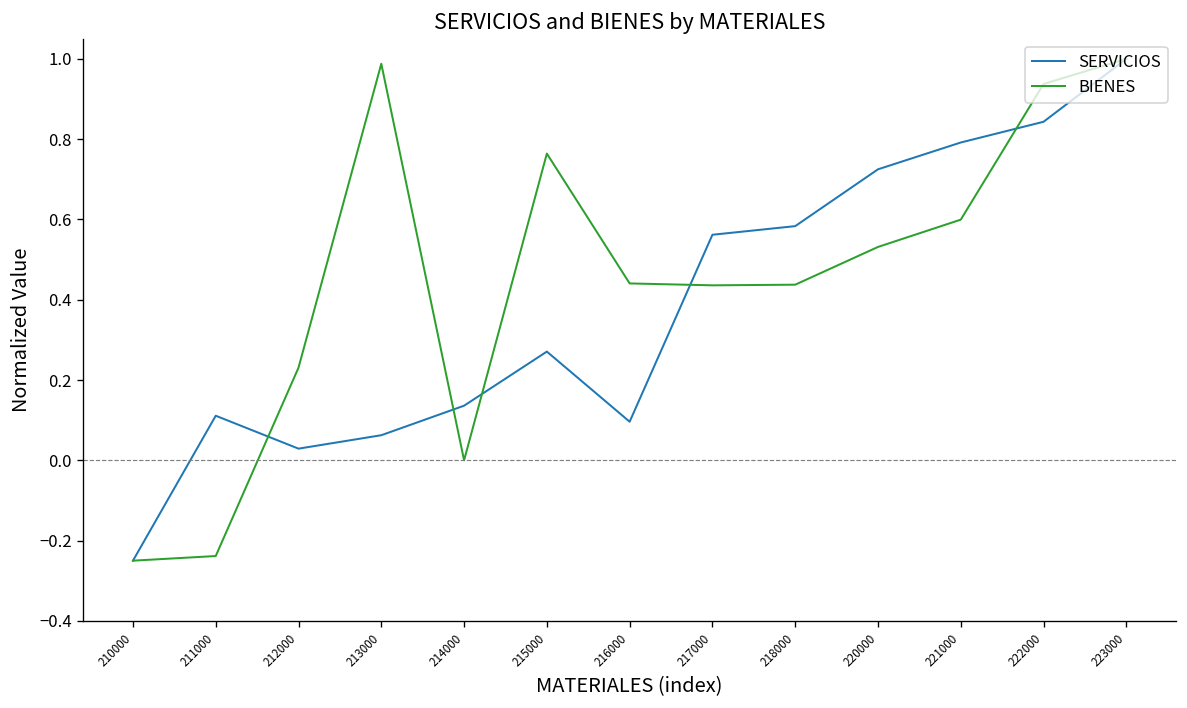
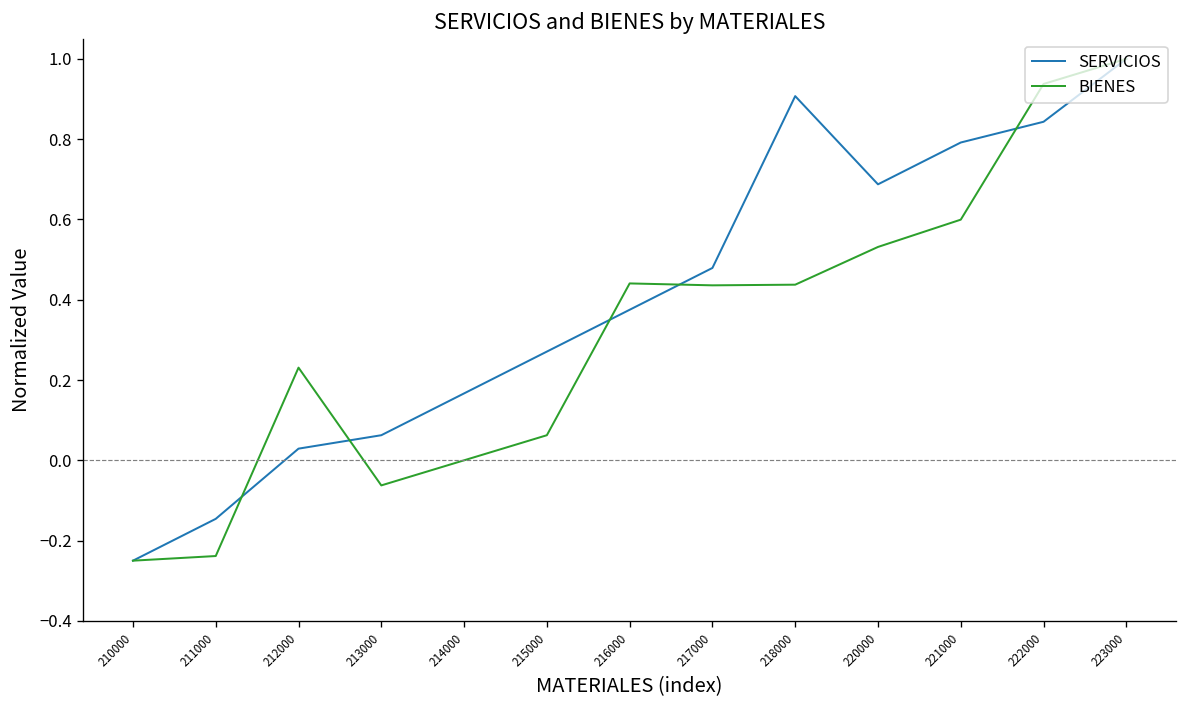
  {
    "SERVICIOS": {
-     "211000": 0.11,
+     "211000": -0.15,
      "212000": 0.03,
      "213000": 0.06,
-     "214000": 0.14,
+     "214000": 0.17,
      "215000": 0.27,
-     "216000": 0.10,
-     "217000": 0.56,
-     "218000": 0.58,
-     "220000": 0.72,
+     "216000": 0.38,
+     "217000": 0.48,
+     "218000": 0.91,
+     "220000": 0.69,
      "221000": 0.79,
      "222000": 0.84
    },
    "BIENES": {
      "211000": -0.24,
      "212000": 0.23,
-     "213000": 0.99,
+     "213000": -0.06,
      "214000": 0.00,
-     "215000": 0.76,
+     "215000": 0.06,
      "216000": 0.44,
      "217000": 0.44,
      "218000": 0.44,
      "220000": 0.53,
      "221000": 0.60
    }
  }
